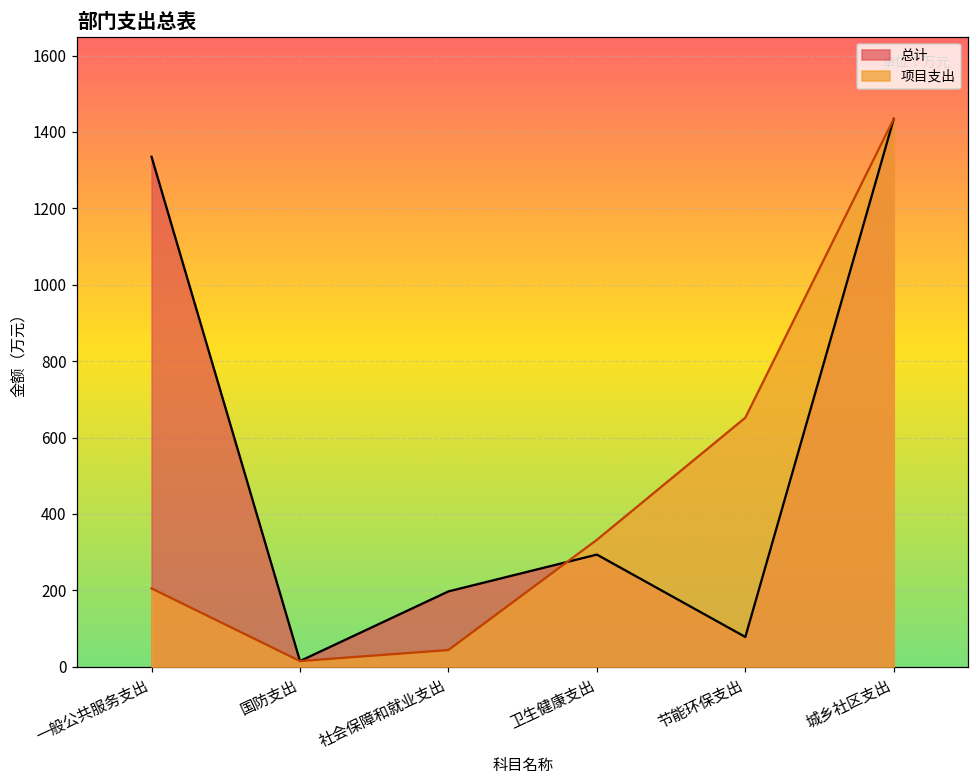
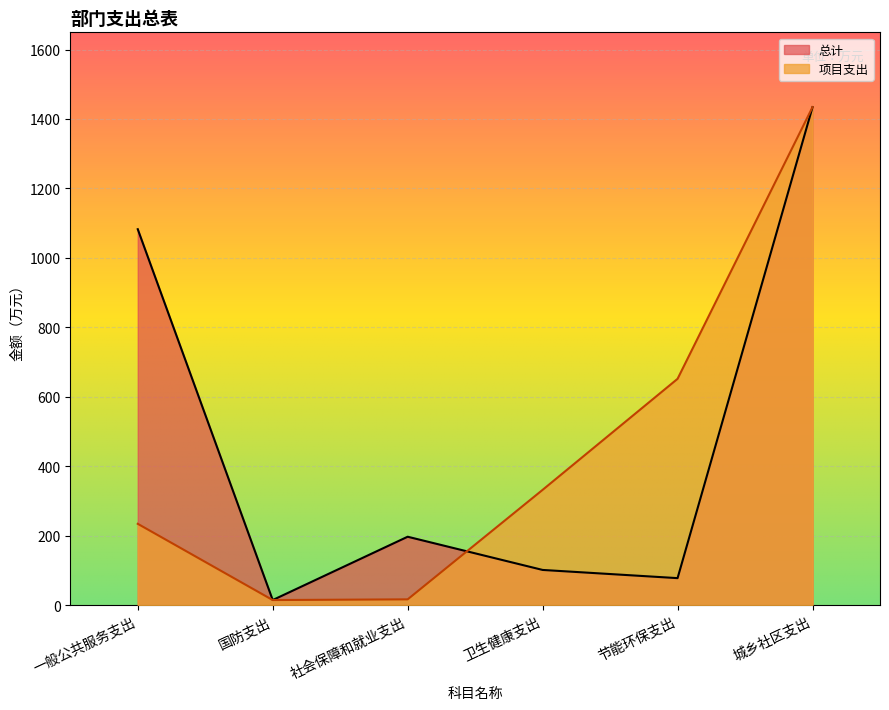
  {
    "总计": {
-     "一般公共服务支出": 1340,
+     "一般公共服务支出": 1080,
      "社会保障和就业支出": 200,
-     "卫生健康支出": 290,
+     "卫生健康支出": 100,
      "节能环保支出": 80
    },
    "项目支出": {
-     "一般公共服务支出": 210,
-     "社会保障和就业支出": 40,
+     "一般公共服务支出": 230,
+     "社会保障和就业支出": 20,
      "卫生健康支出": 330,
      "节能环保支出": 650
    }
  }
